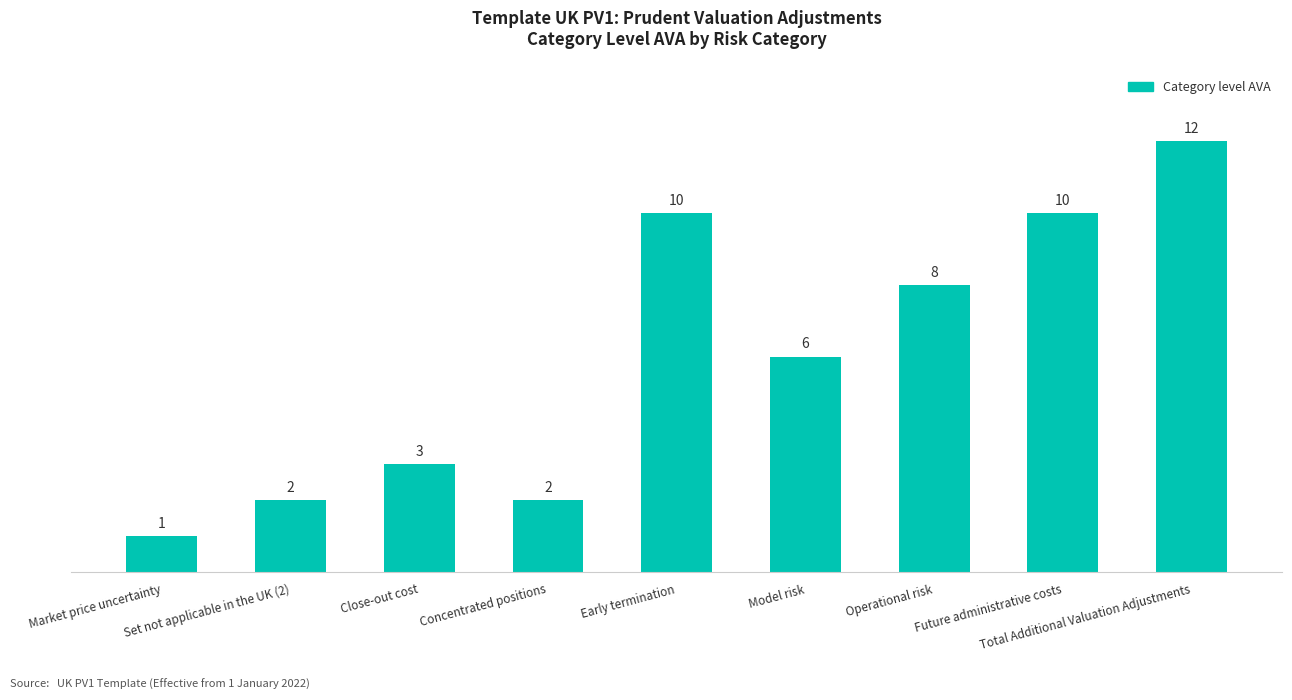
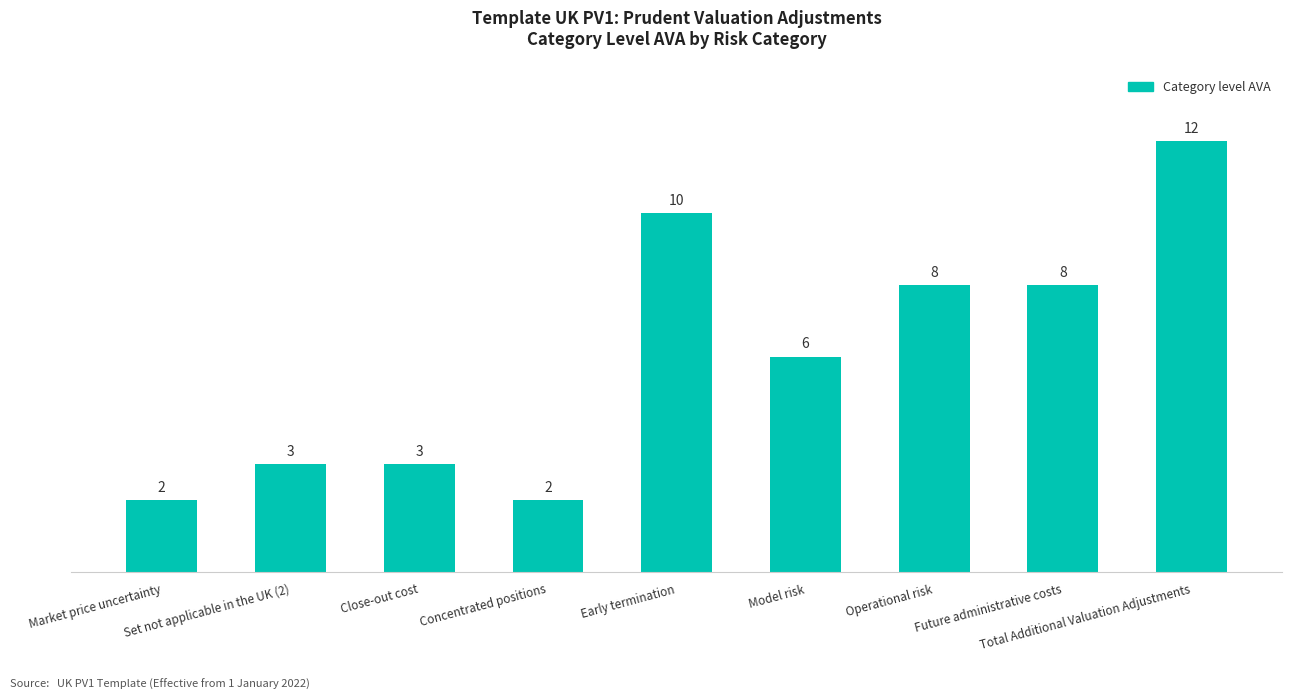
  {
-   "Market price uncertainty": 1,
-   "Set not applicable in the UK (2)": 2,
+   "Market price uncertainty": 2,
+   "Set not applicable in the UK (2)": 3,
    "Close-out cost": 3,
    "Concentrated positions": 2,
    "Early termination": 10,
    "Model risk": 6,
    "Operational risk": 8,
-   "Future administrative costs": 10,
+   "Future administrative costs": 8,
    "Total Additional Valuation Adjustments": 12
  }
